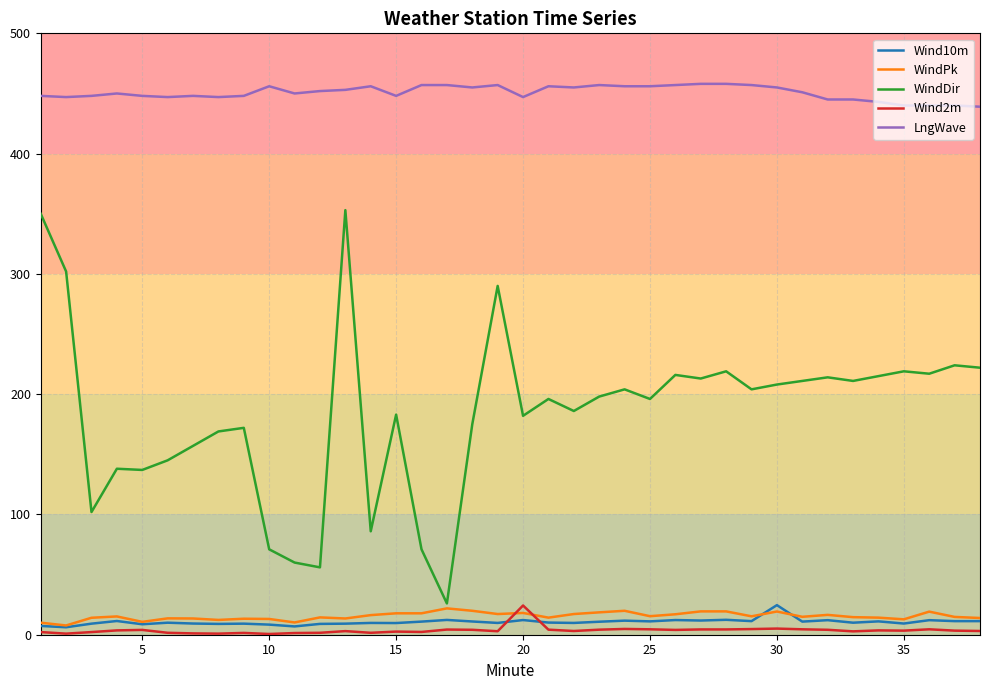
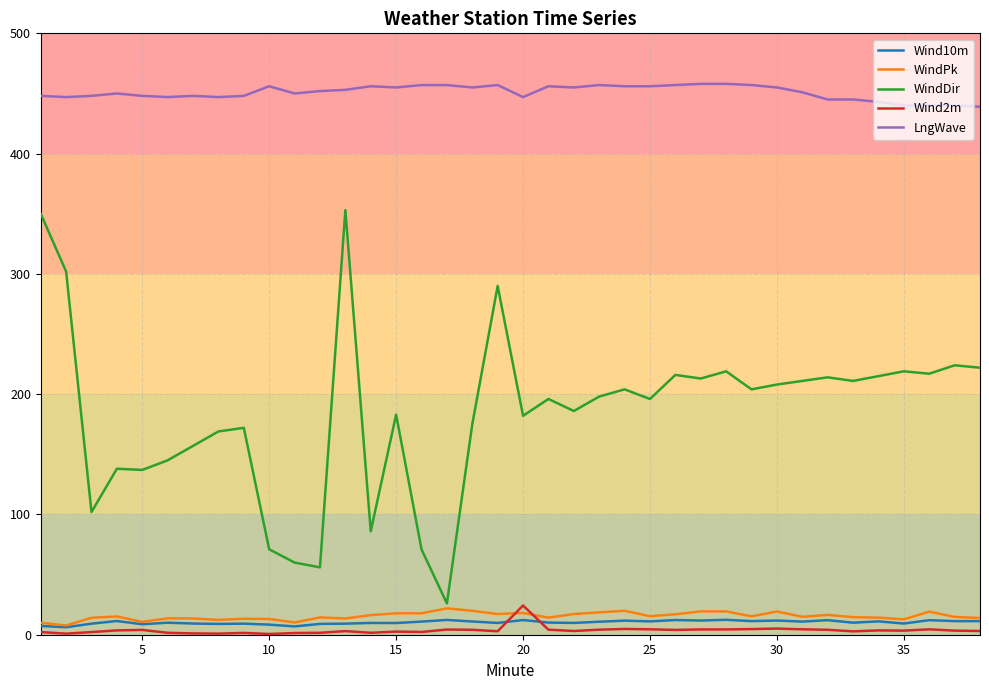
  {
    "Wind10m": {
      "10": 8,
      "15": 10,
      "20": 12,
      "25": 11,
-     "30": 25,
+     "30": 12,
      "35": 9
    },
    "WindPk": {
      "10": 13,
      "15": 18,
      "20": 18,
      "25": 15,
      "30": 19,
      "35": 13
    },
    "WindDir": {
      "5": 137,
      "10": 71,
      "15": 183,
      "20": 182,
      "25": 196,
      "30": 208,
      "35": 219
    },
    "Wind2m": {
      "5": 4,
      "10": 1,
      "15": 3,
      "20": 24,
      "25": 5,
      "30": 5,
      "35": 3
    },
    "LngWave": {
      "5": 448,
      "10": 456,
-     "15": 448,
+     "15": 455,
      "20": 447,
      "25": 456,
      "30": 455
    }
  }
